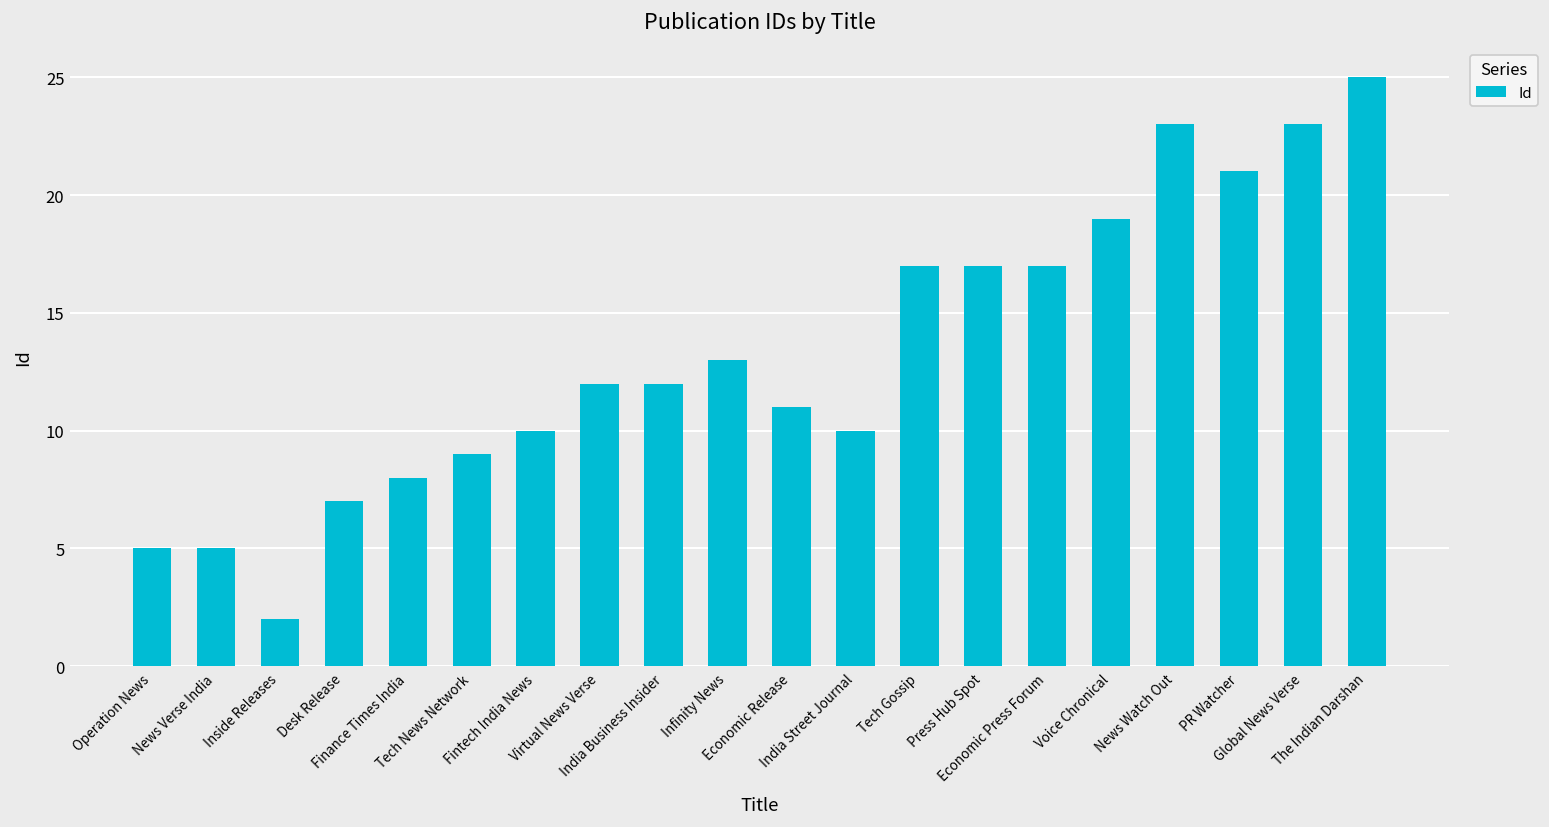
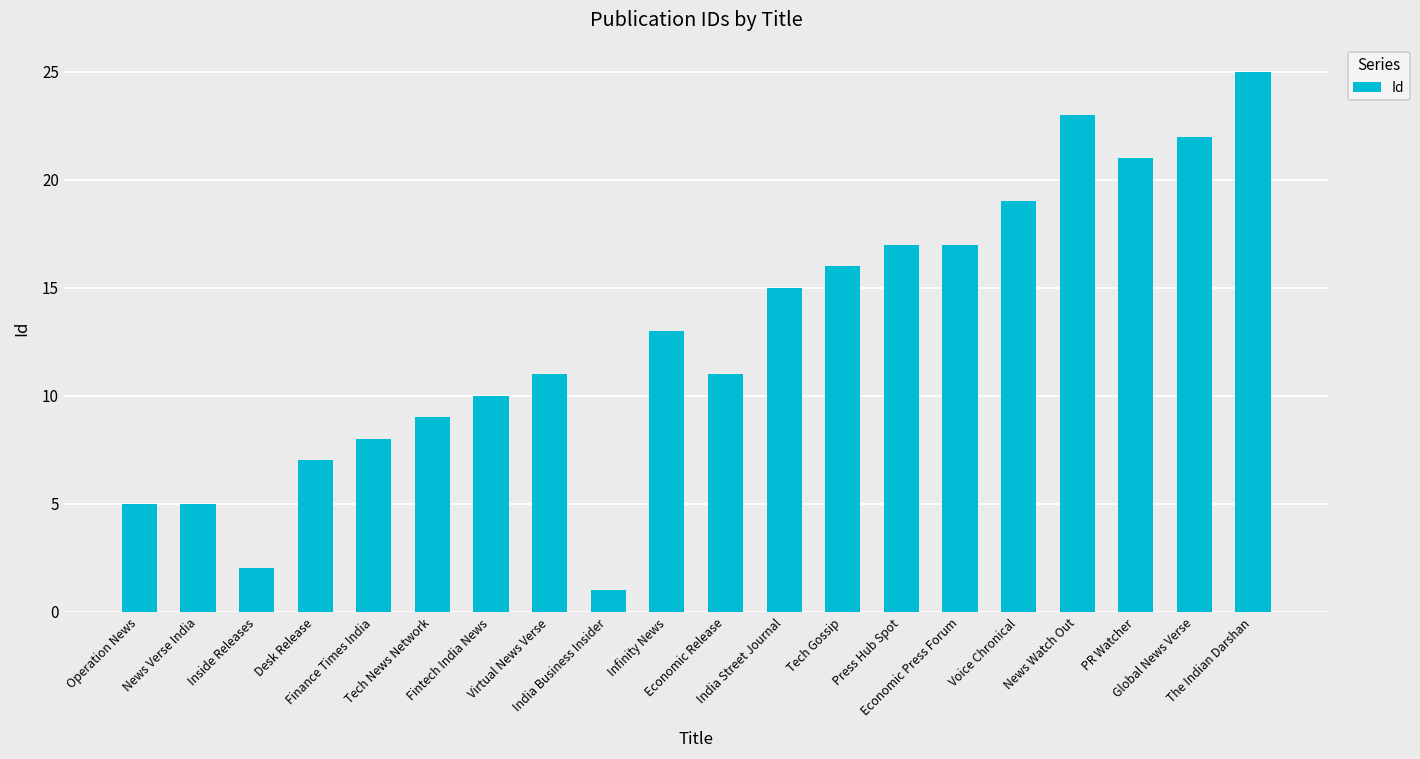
  {
    "Operation News": 5,
    "News Verse India": 5,
    "Inside Releases": 2,
    "Desk Release": 7,
    "Finance Times India": 8,
    "Tech News Network": 9,
    "Fintech India News": 10,
-   "Virtual News Verse": 12,
-   "India Business Insider": 12,
+   "Virtual News Verse": 11,
+   "India Business Insider": 1,
    "Infinity News": 13,
    "Economic Release": 11,
-   "India Street Journal": 10,
-   "Tech Gossip": 17,
+   "India Street Journal": 15,
+   "Tech Gossip": 16,
    "Press Hub Spot": 17,
    "Economic Press Forum": 17,
    "Voice Chronical": 19,
    "News Watch Out": 23,
    "PR Watcher": 21,
-   "Global News Verse": 23,
+   "Global News Verse": 22,
    "The Indian Darshan": 25
  }
